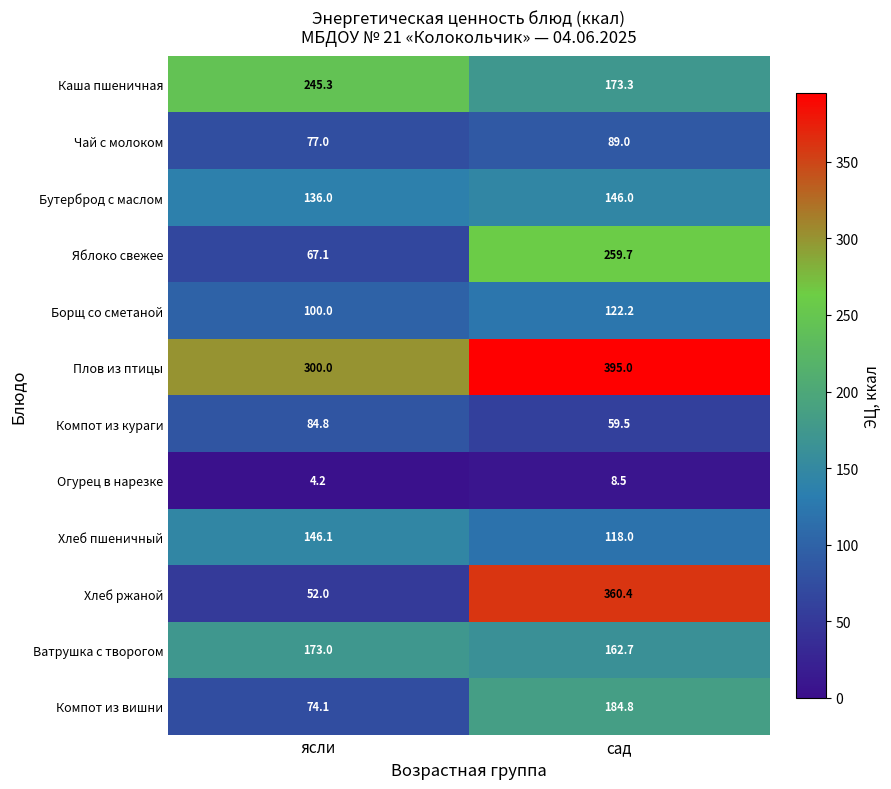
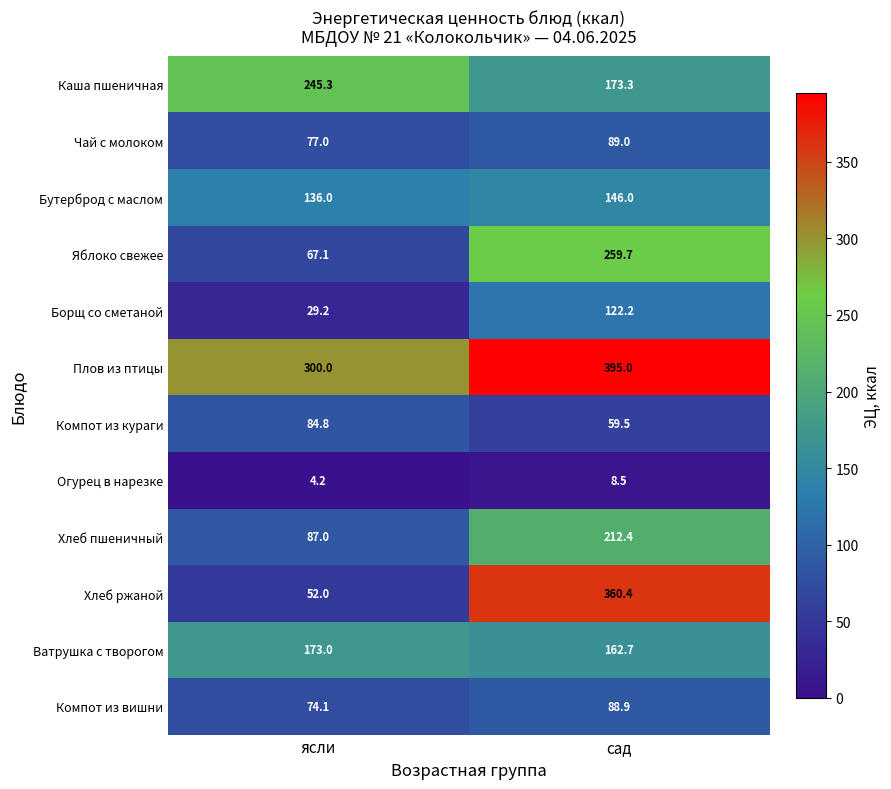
  {
    "Каша пшеничная": {
      "ясли": 245.3,
      "сад": 173.3
    },
    "Чай с молоком": {
      "ясли": 77.0,
      "сад": 89.0
    },
    "Бутерброд с маслом": {
      "ясли": 136.0,
      "сад": 146.0
    },
    "Яблоко свежее": {
      "ясли": 67.1,
      "сад": 259.7
    },
    "Борщ со сметаной": {
-     "ясли": 100.0,
+     "ясли": 29.2,
      "сад": 122.2
    },
    "Плов из птицы": {
      "ясли": 300.0,
      "сад": 395.0
    },
    "Компот из кураги": {
      "ясли": 84.8,
      "сад": 59.5
    },
    "Огурец в нарезке": {
      "ясли": 4.2,
      "сад": 8.5
    },
    "Хлеб пшеничный": {
-     "ясли": 146.1,
-     "сад": 118.0
+     "ясли": 87.0,
+     "сад": 212.4
    },
    "Хлеб ржаной": {
      "ясли": 52.0,
      "сад": 360.4
    },
    "Ватрушка с творогом": {
      "ясли": 173.0,
      "сад": 162.7
    },
    "Компот из вишни": {
      "ясли": 74.1,
-     "сад": 184.8
+     "сад": 88.9
    }
  }
